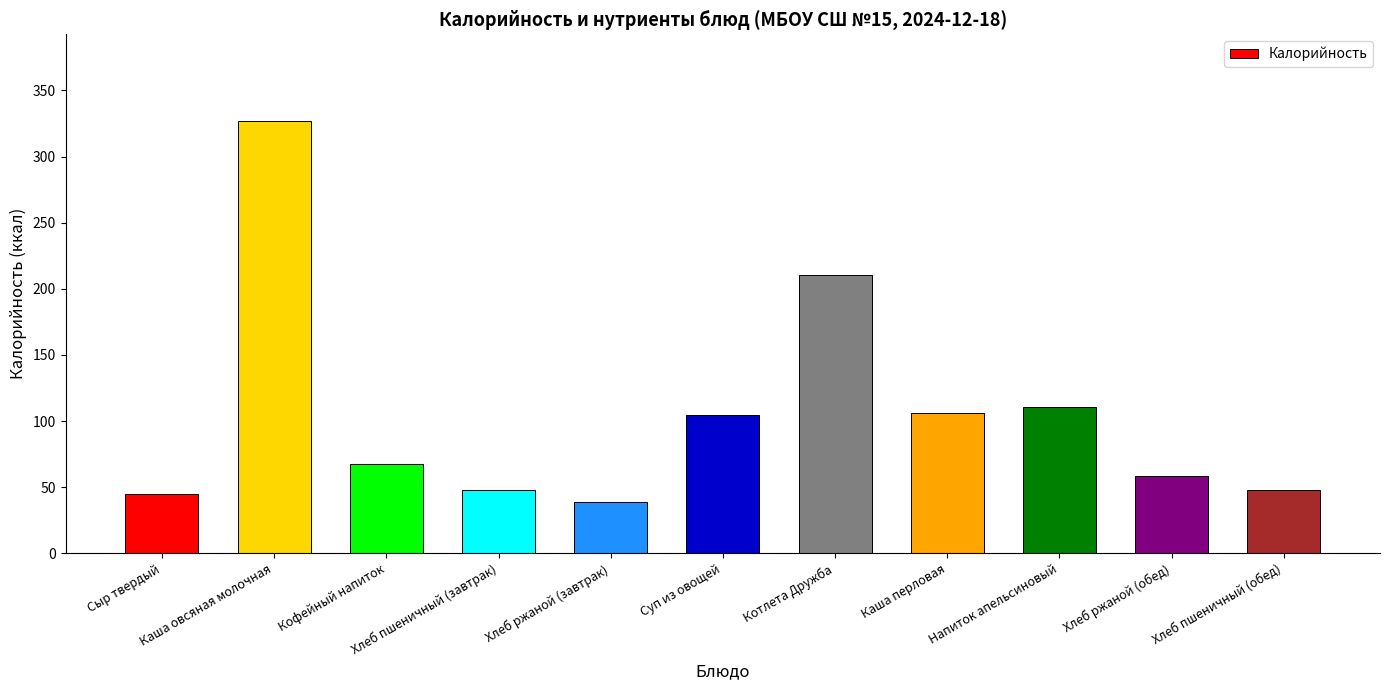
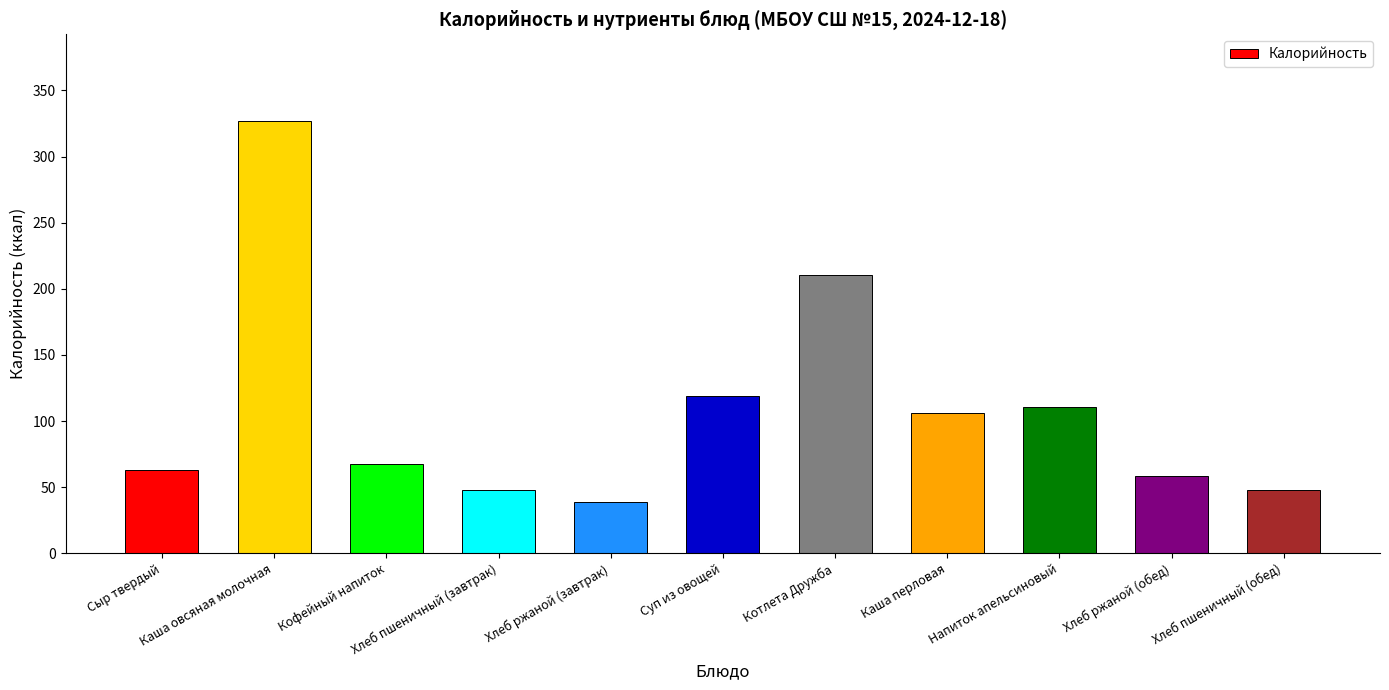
  {
-   "Сыр твердый": 45,
+   "Сыр твердый": 63,
    "Каша овсяная молочная": 327,
    "Кофейный напиток": 67,
    "Хлеб пшеничный (завтрак)": 48,
    "Хлеб ржаной (завтрак)": 39,
-   "Суп из овощей": 105,
+   "Суп из овощей": 119,
    "Котлета Дружба": 210,
    "Каша перловая": 106,
    "Напиток апельсиновый": 111,
    "Хлеб ржаной (обед)": 59,
    "Хлеб пшеничный (обед)": 48
  }
